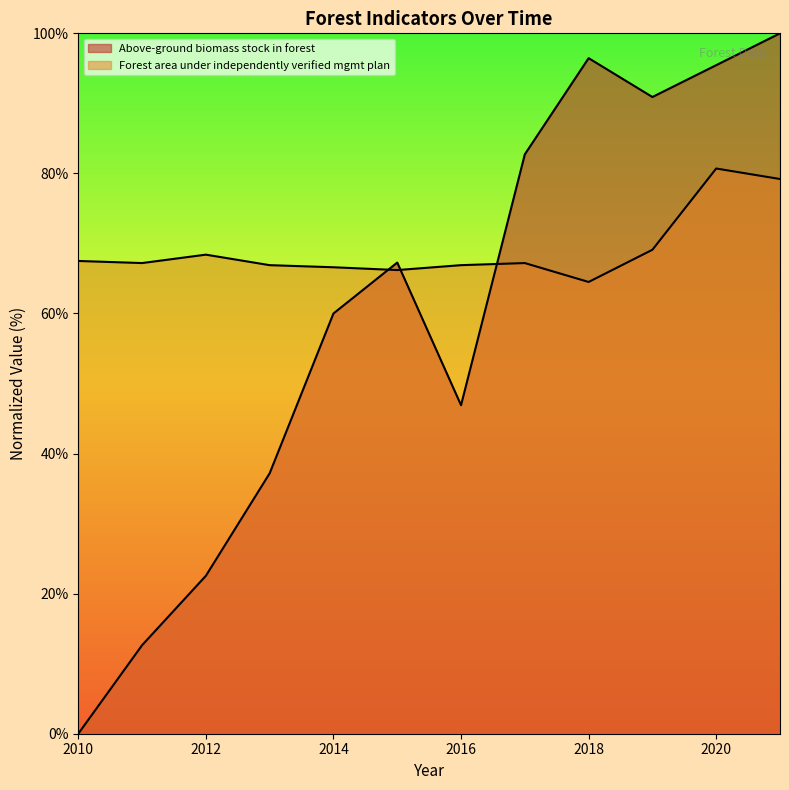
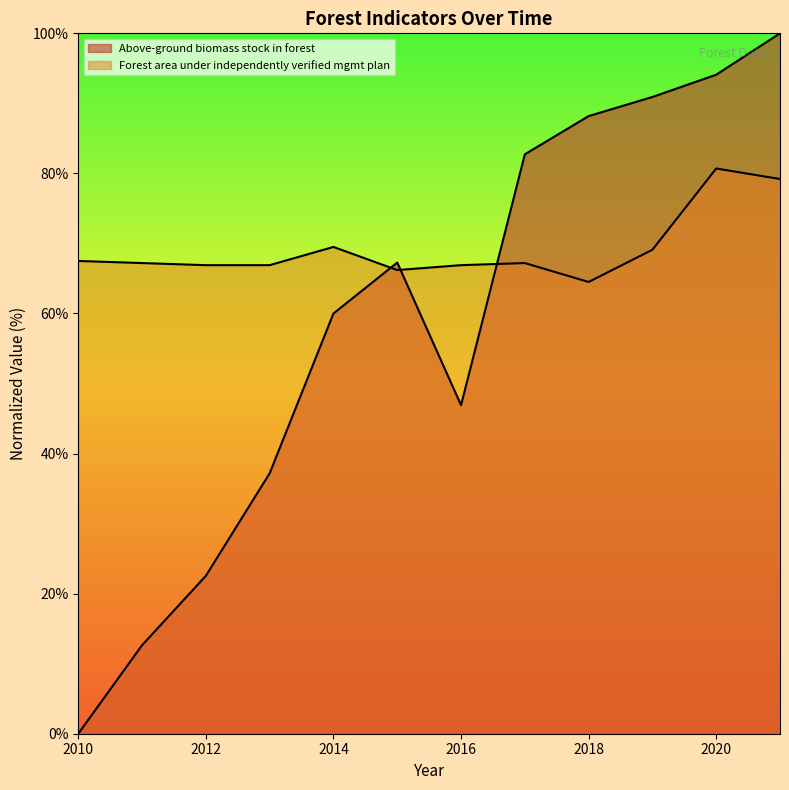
  {
    "Above-ground biomass stock in forest": {
      "2010": "0%",
      "2012": "23%",
      "2014": "60%",
      "2016": "47%",
-     "2018": "96%",
-     "2020": "95%"
+     "2018": "88%",
+     "2020": "94%"
    },
    "Forest area under independently verified mgmt plan": {
      "2010": "68%",
-     "2012": "68%",
-     "2014": "67%",
+     "2012": "67%",
+     "2014": "70%",
      "2016": "67%",
      "2018": "65%",
      "2020": "81%"
    }
  }
